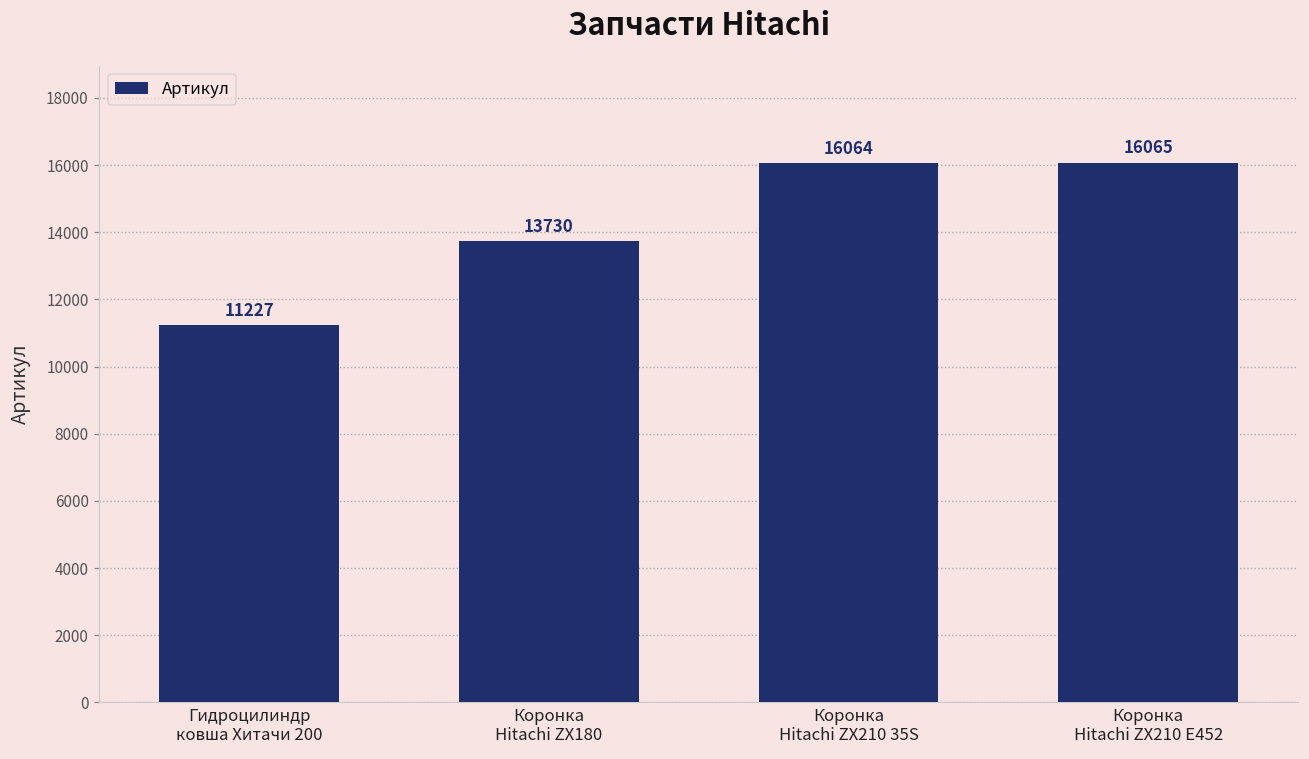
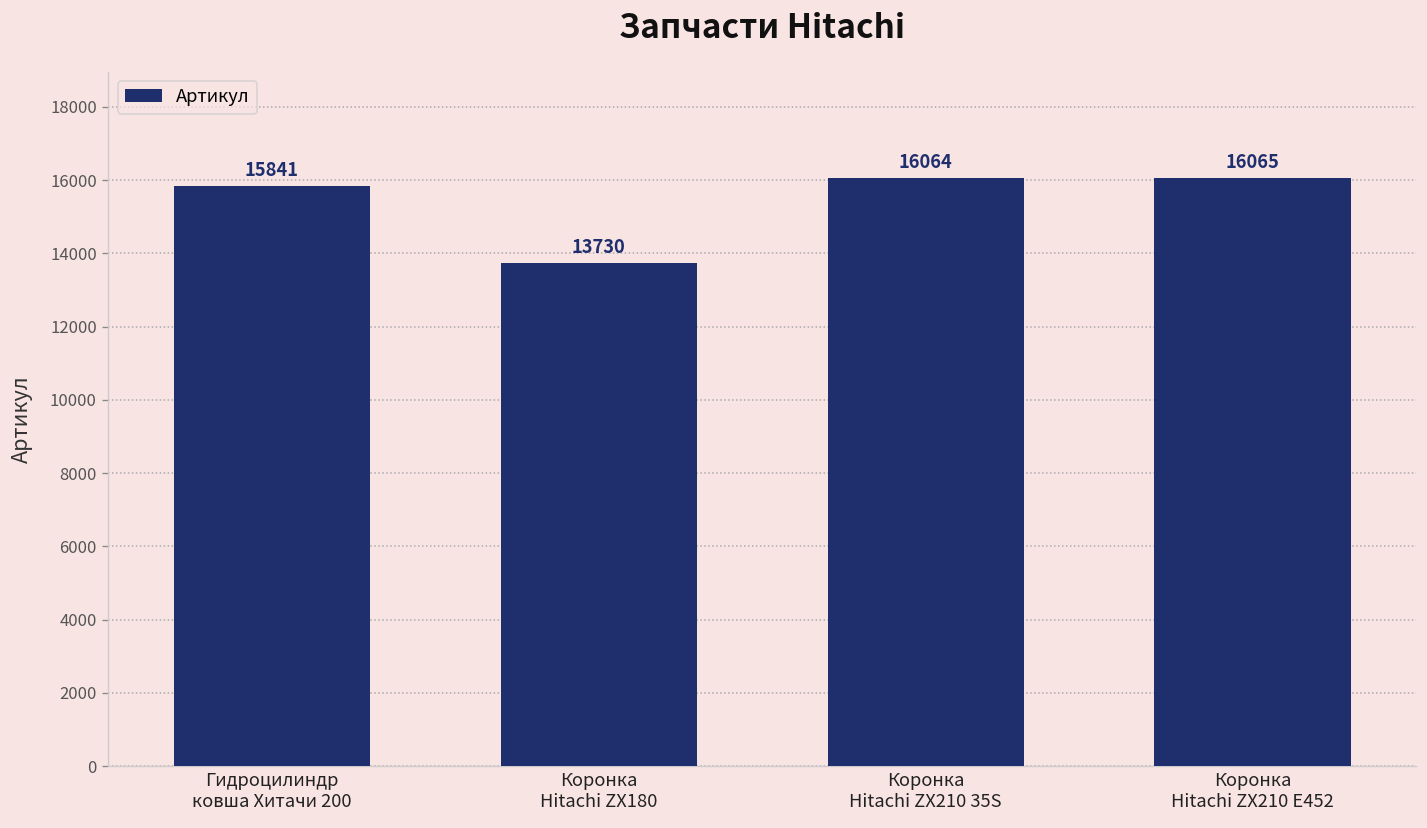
  {
-   "Гидроцилиндр ковша Хитачи 200": 11227,
+   "Гидроцилиндр ковша Хитачи 200": 15841,
    "Коронка Hitachi ZX180": 13730,
    "Коронка Hitachi ZX210 35S": 16064,
    "Коронка Hitachi ZX210 E452": 16065
  }
